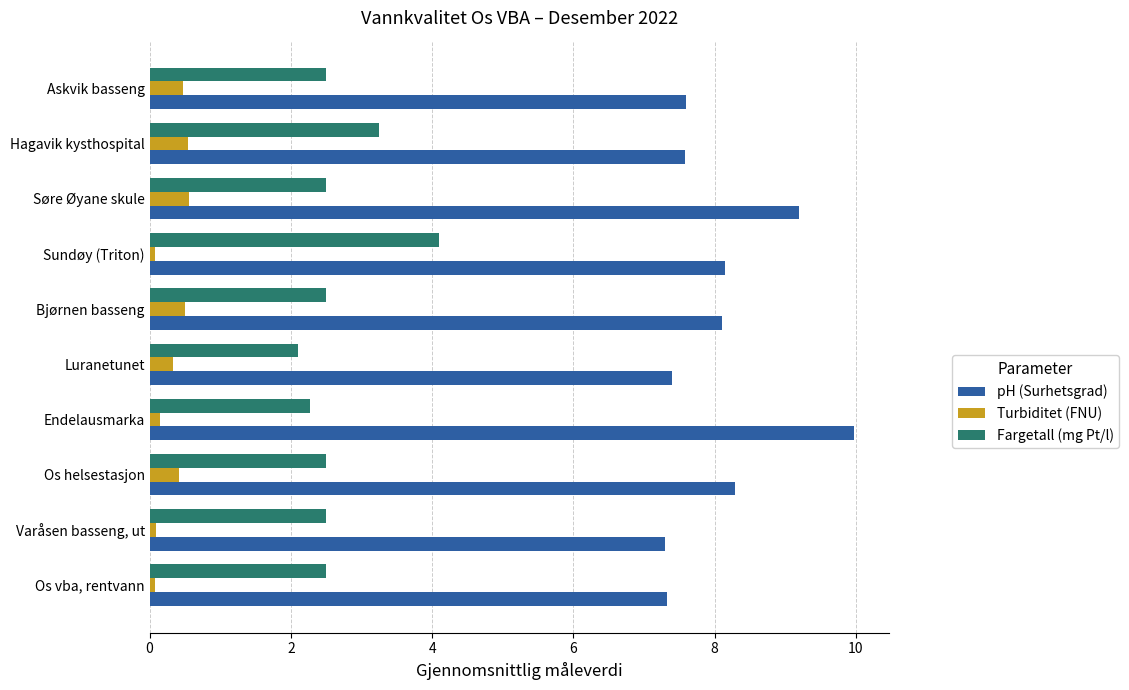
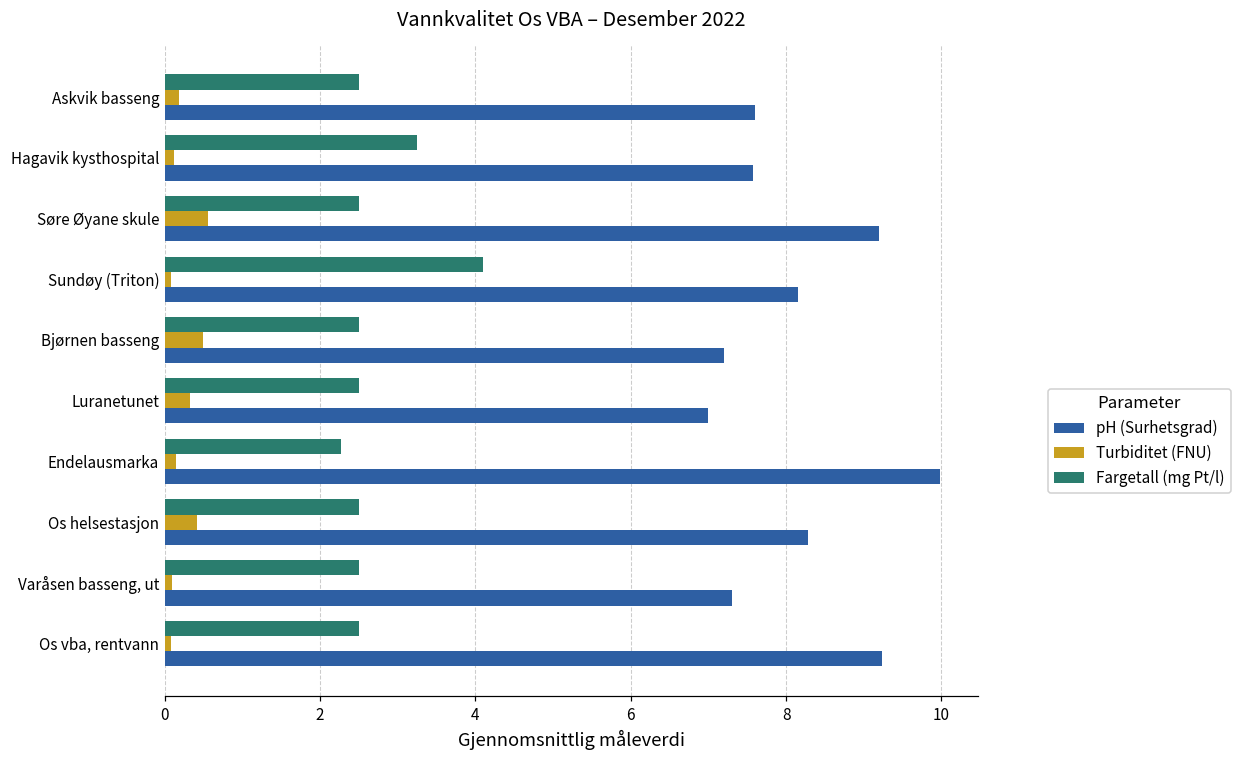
  {
    "pH (Surhetsgrad)": {
      "Askvik basseng": 7.6,
      "Hagavik kysthospital": 7.6,
      "Søre Øyane skule": 9.2,
      "Sundøy (Triton)": 8.2,
-     "Bjørnen basseng": 8.1,
-     "Luranetunet": 7.4,
+     "Bjørnen basseng": 7.2,
+     "Luranetunet": 7.0,
      "Endelausmarka": 10.0,
      "Os helsestasjon": 8.3,
      "Varåsen basseng, ut": 7.3,
-     "Os vba, rentvann": 7.3
+     "Os vba, rentvann": 9.2
    },
    "Turbiditet (FNU)": {
-     "Askvik basseng": 0.5,
-     "Hagavik kysthospital": 0.6,
+     "Askvik basseng": 0.2,
+     "Hagavik kysthospital": 0.1,
      "Søre Øyane skule": 0.6,
      "Sundøy (Triton)": 0.1,
      "Bjørnen basseng": 0.5,
      "Luranetunet": 0.3,
      "Endelausmarka": 0.1,
      "Os helsestasjon": 0.4,
      "Varåsen basseng, ut": 0.1,
      "Os vba, rentvann": 0.1
    },
    "Fargetall (mg Pt/l)": {
      "Askvik basseng": 2.5,
      "Hagavik kysthospital": 3.3,
      "Søre Øyane skule": 2.5,
      "Sundøy (Triton)": 4.1,
      "Bjørnen basseng": 2.5,
-     "Luranetunet": 2.1,
+     "Luranetunet": 2.5,
      "Endelausmarka": 2.3,
      "Os helsestasjon": 2.5,
      "Varåsen basseng, ut": 2.5,
      "Os vba, rentvann": 2.5
    }
  }
